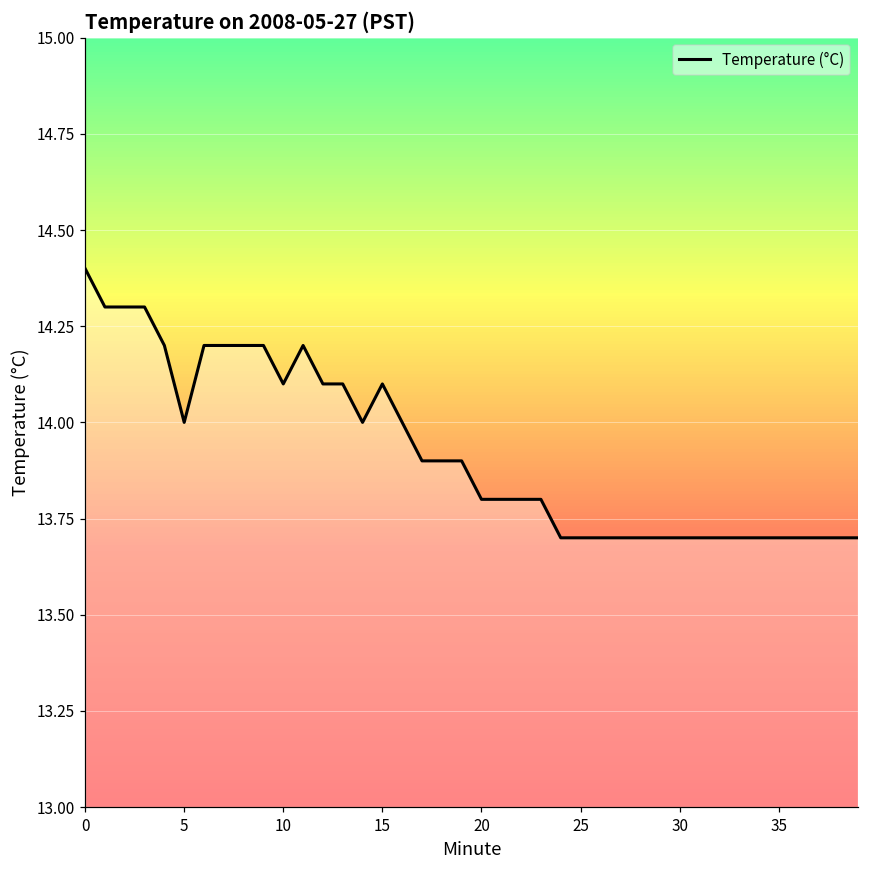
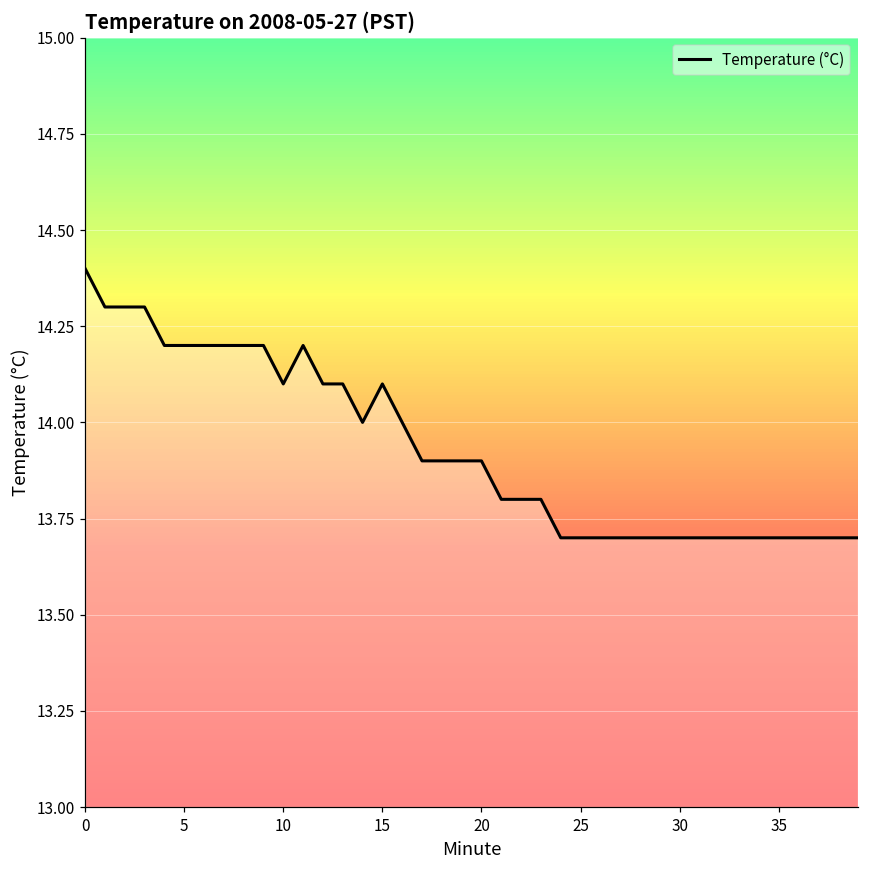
  {
    "0": 14.4,
-   "5": 14.0,
+   "5": 14.2,
    "10": 14.1,
    "15": 14.1,
-   "20": 13.8,
+   "20": 13.9,
    "25": 13.7,
    "30": 13.7,
    "35": 13.7
  }
